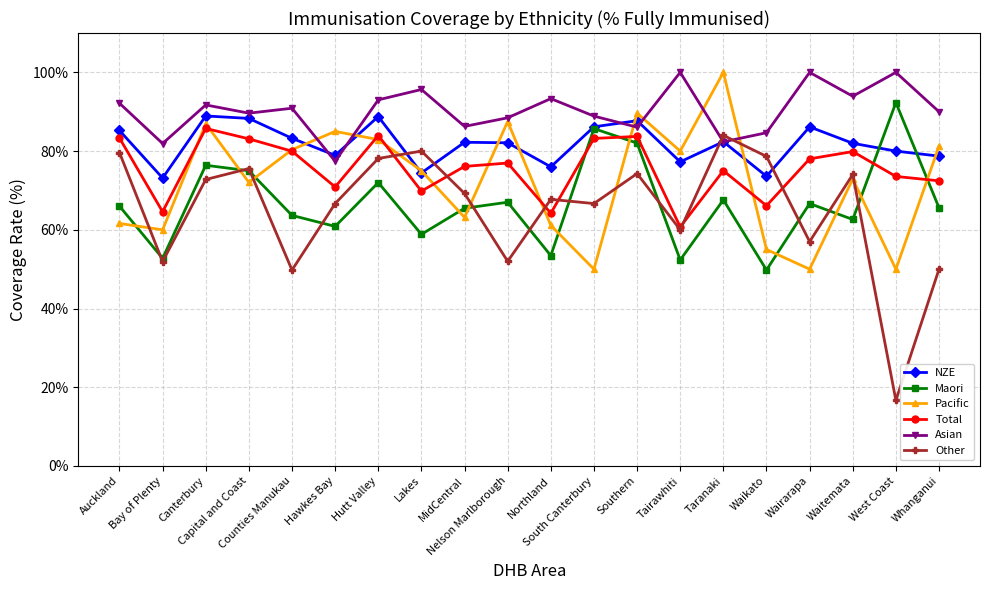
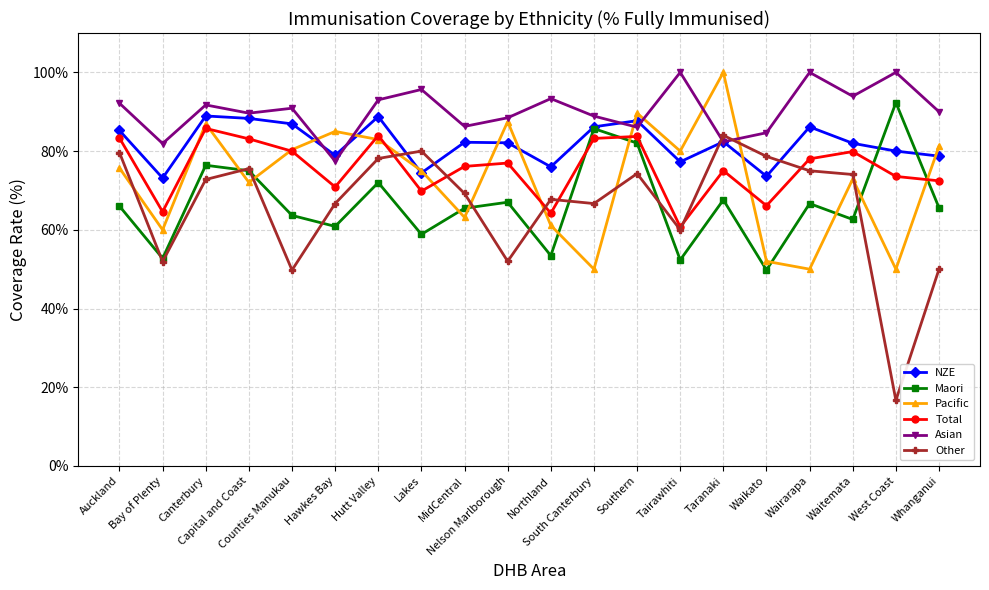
  {
    "NZE": {
      "Auckland": "85%",
      "Bay of Plenty": "73%",
      "Canterbury": "89%",
      "Capital and Coast": "88%",
-     "Counties Manukau": "83%",
+     "Counties Manukau": "87%",
      "Hawkes Bay": "79%",
      "Hutt Valley": "89%",
      "MidCentral": "82%",
      "Nelson Marlborough": "82%",
      "Northland": "76%",
      "Southern": "88%",
      "Tairawhiti": "77%",
      "Waikato": "74%",
      "Wairarapa": "86%",
      "Waitemata": "82%",
      "West Coast": "80%",
      "Whanganui": "79%"
    },
    "Maori": {
      "Auckland": "66%",
      "Bay of Plenty": "53%",
      "Canterbury": "76%",
      "Counties Manukau": "64%",
      "Hawkes Bay": "61%",
      "Hutt Valley": "72%",
      "Lakes": "59%",
      "MidCentral": "65%",
      "Nelson Marlborough": "67%",
      "Northland": "53%",
      "Southern": "82%",
      "Tairawhiti": "52%",
      "Taranaki": "68%",
      "Waikato": "50%",
      "Wairarapa": "67%",
      "Waitemata": "63%",
      "West Coast": "92%",
      "Whanganui": "66%"
    },
    "Pacific": {
-     "Auckland": "62%",
+     "Auckland": "76%",
      "Bay of Plenty": "60%",
      "Canterbury": "87%",
      "Capital and Coast": "72%",
      "Hawkes Bay": "85%",
      "Hutt Valley": "83%",
      "MidCentral": "63%",
      "Nelson Marlborough": "88%",
      "Northland": "61%",
      "South Canterbury": "50%",
      "Southern": "90%",
      "Tairawhiti": "80%",
      "Taranaki": "100%",
-     "Waikato": "55%",
+     "Waikato": "52%",
      "Wairarapa": "50%",
      "Waitemata": "73%",
      "West Coast": "50%",
      "Whanganui": "81%"
    },
    "Total": {
      "Auckland": "83%",
      "Bay of Plenty": "65%",
      "Canterbury": "86%",
      "Capital and Coast": "83%",
      "Hawkes Bay": "71%",
      "Hutt Valley": "84%",
      "Lakes": "70%",
      "MidCentral": "76%",
      "Nelson Marlborough": "77%",
      "Northland": "64%",
      "South Canterbury": "83%",
      "Southern": "84%",
      "Tairawhiti": "61%",
      "Taranaki": "75%",
      "Waikato": "66%",
      "Wairarapa": "78%",
      "Waitemata": "80%",
      "West Coast": "74%",
      "Whanganui": "72%"
    },
    "Asian": {
      "Auckland": "92%",
      "Bay of Plenty": "82%",
      "Canterbury": "92%",
      "Capital and Coast": "90%",
      "Counties Manukau": "91%",
      "Hawkes Bay": "77%",
      "Hutt Valley": "93%",
      "Lakes": "96%",
      "MidCentral": "86%",
      "Nelson Marlborough": "88%",
      "Northland": "93%",
      "South Canterbury": "89%",
      "Southern": "86%",
      "Tairawhiti": "100%",
      "Waikato": "85%",
      "Wairarapa": "100%",
      "Waitemata": "94%",
      "West Coast": "100%",
      "Whanganui": "90%"
    },
    "Other": {
      "Auckland": "80%",
      "Bay of Plenty": "52%",
      "Canterbury": "73%",
      "Counties Manukau": "50%",
      "Hawkes Bay": "67%",
      "Hutt Valley": "78%",
      "Lakes": "80%",
      "MidCentral": "69%",
      "Nelson Marlborough": "52%",
      "Northland": "68%",
      "South Canterbury": "67%",
      "Southern": "74%",
      "Tairawhiti": "60%",
      "Taranaki": "84%",
      "Waikato": "79%",
-     "Wairarapa": "57%",
+     "Wairarapa": "75%",
      "Waitemata": "74%",
      "West Coast": "17%",
      "Whanganui": "50%"
    }
  }
